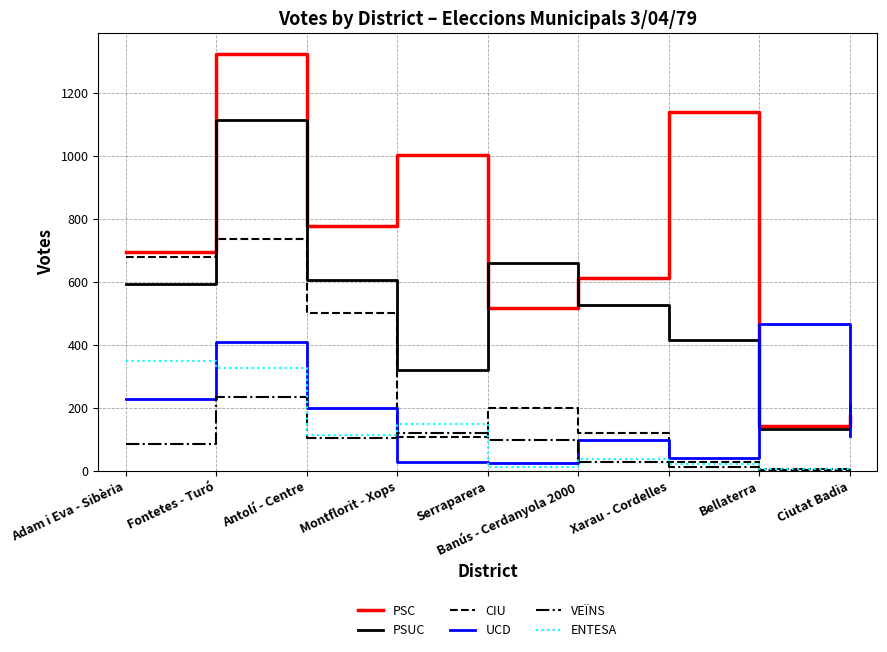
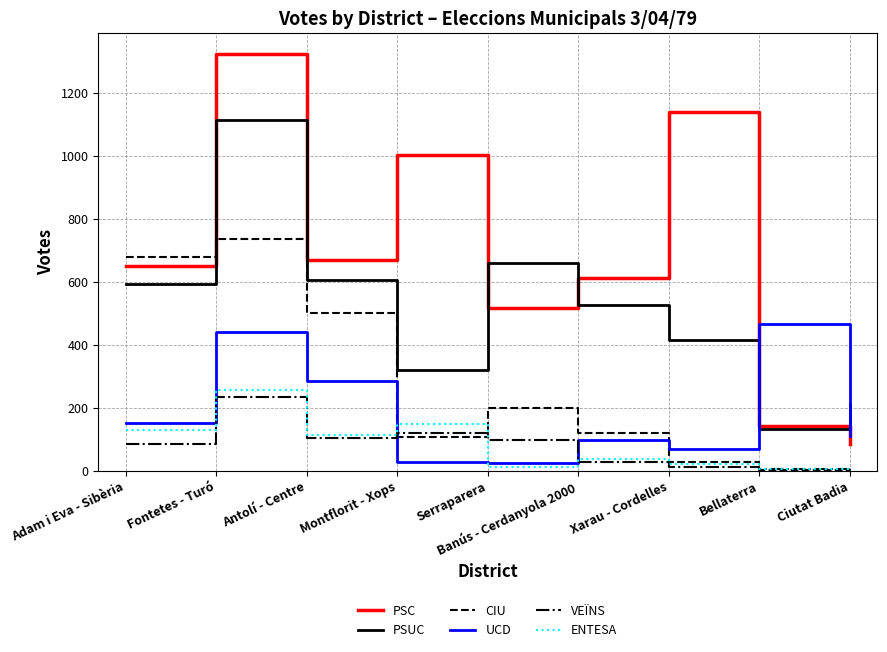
  {
    "PSC": {
-     "Adam i Eva - Sibèria": 700,
+     "Adam i Eva - Sibèria": 650,
      "Fontetes - Turó": 1320,
-     "Antolí - Centre": 780,
+     "Antolí - Centre": 670,
      "Montflorit - Xops": 1000,
      "Serraparera": 520,
      "Banús - Cerdanyola 2000": 610,
      "Xarau - Cordelles": 1140,
      "Bellaterra": 140,
-     "Ciutat Badia": 170
+     "Ciutat Badia": 90
    },
    "UCD": {
-     "Adam i Eva - Sibèria": 230,
-     "Fontetes - Turó": 410,
-     "Antolí - Centre": 200,
+     "Adam i Eva - Sibèria": 150,
+     "Fontetes - Turó": 440,
+     "Antolí - Centre": 280,
      "Montflorit - Xops": 30,
      "Serraparera": 30,
      "Banús - Cerdanyola 2000": 100,
-     "Xarau - Cordelles": 40,
+     "Xarau - Cordelles": 70,
      "Bellaterra": 470,
      "Ciutat Badia": 110
    },
    "ENTESA": {
-     "Adam i Eva - Sibèria": 350,
-     "Fontetes - Turó": 330,
+     "Adam i Eva - Sibèria": 130,
+     "Fontetes - Turó": 260,
      "Montflorit - Xops": 150,
      "Serraparera": 10
    }
  }
